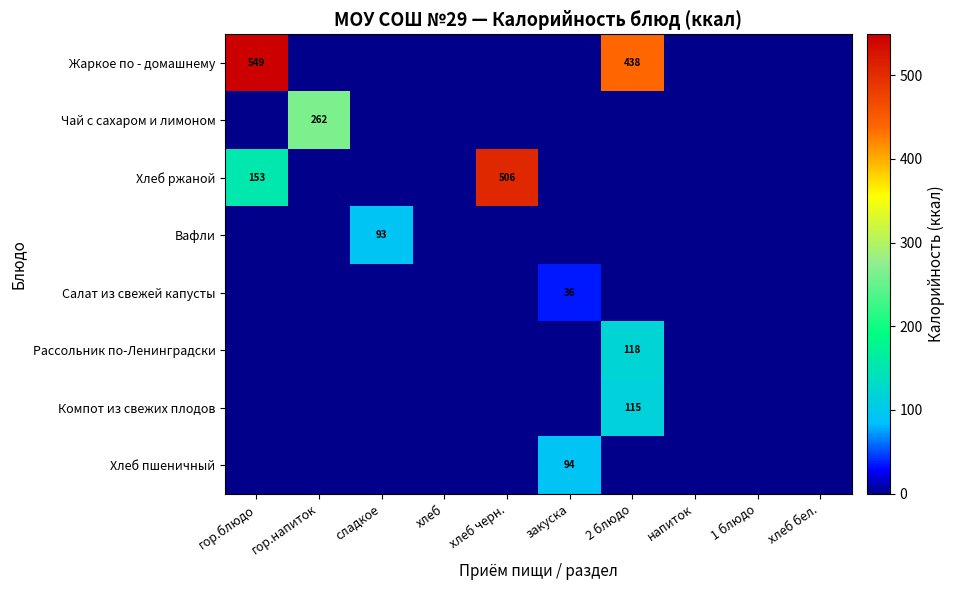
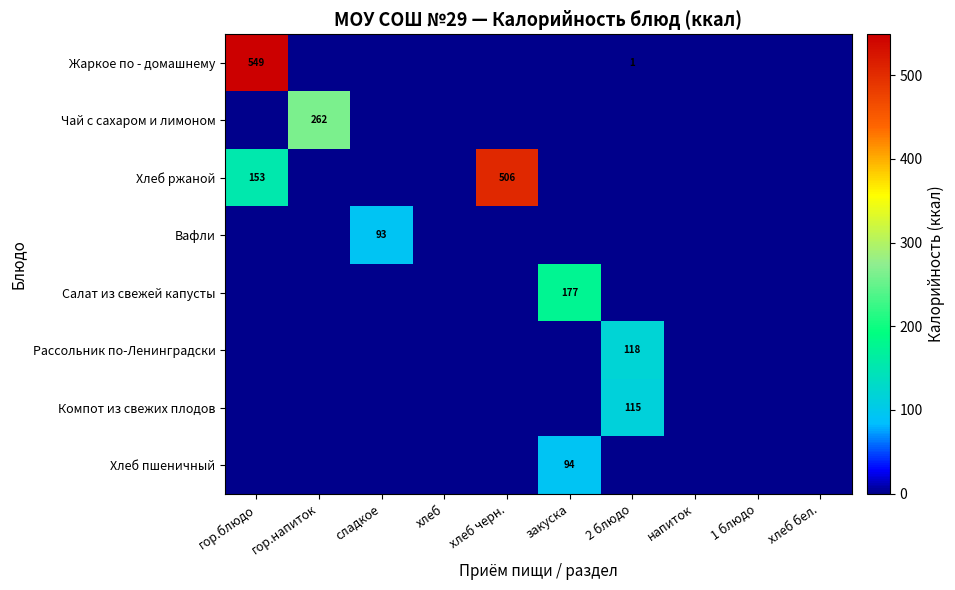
  {
    "Жаркое по - домашнему": {
      "гор.блюдо": 549,
-     "2 блюдо": 438
+     "2 блюдо": 1
    },
    "Чай с сахаром и лимоном": {
      "гор.напиток": 262
    },
    "Хлеб ржаной": {
      "гор.блюдо": 153,
      "хлеб черн.": 506
    },
    "Вафли": {
      "сладкое": 93
    },
    "Салат из свежей капусты": {
-     "закуска": 36
+     "закуска": 177
    },
    "Рассольник по-Ленинградски": {
      "2 блюдо": 118
    },
    "Компот из свежих плодов": {
      "2 блюдо": 115
    },
    "Хлеб пшеничный": {
      "закуска": 94
    }
  }
